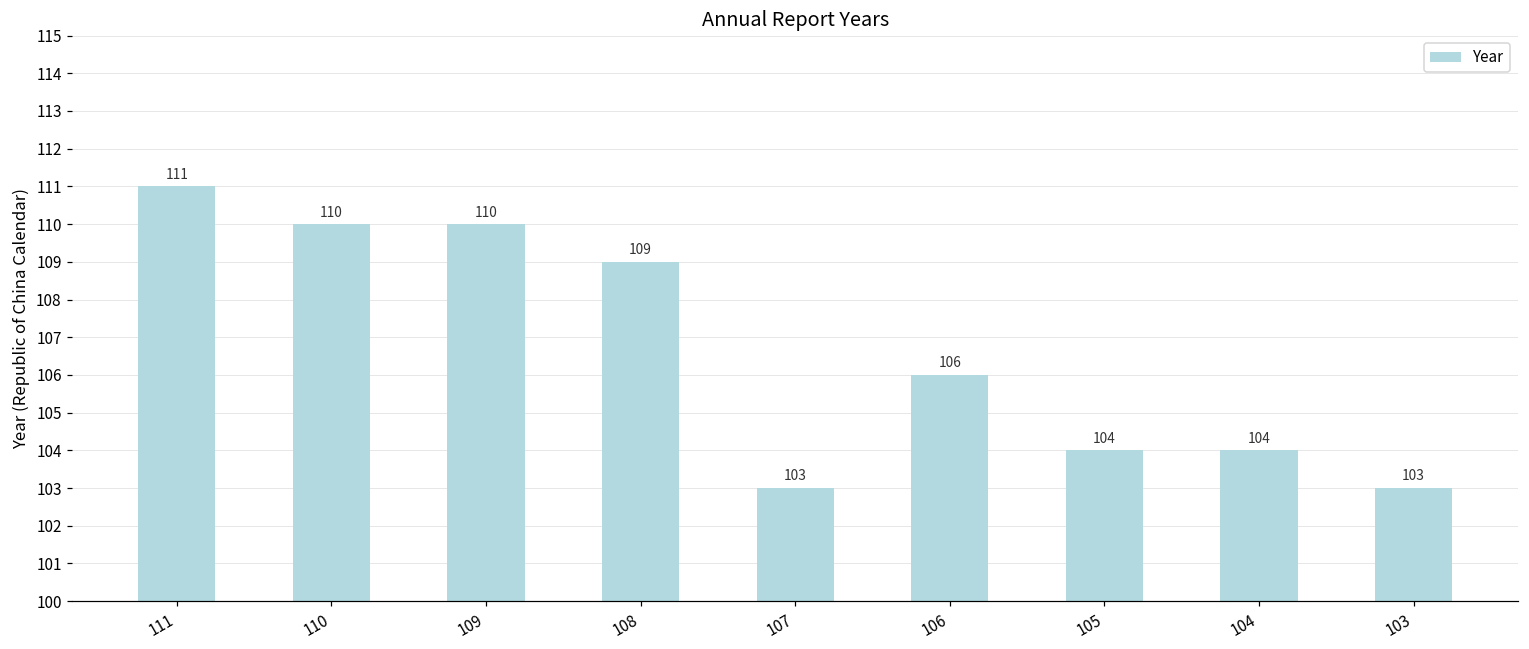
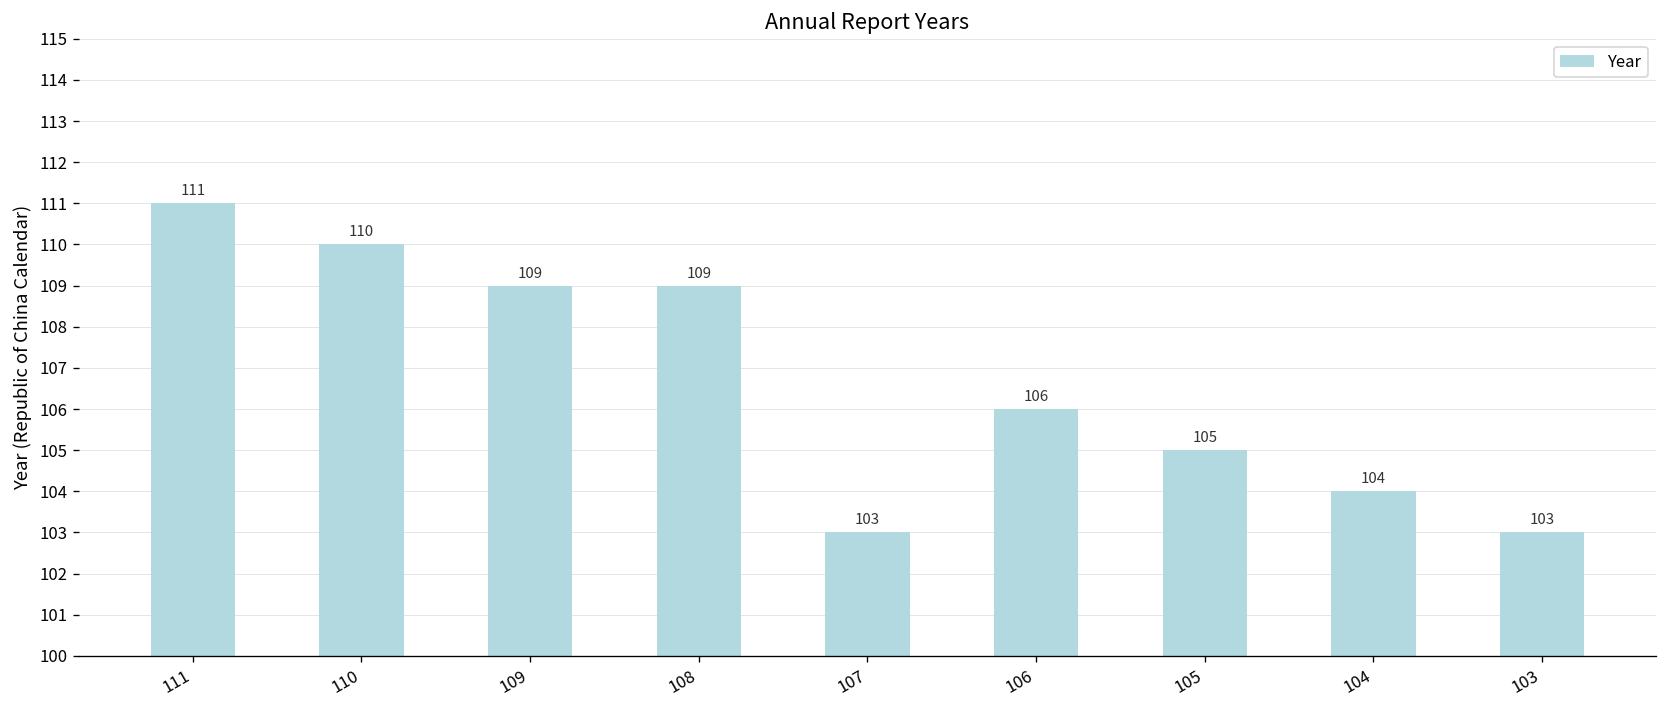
  {
    "111": 111,
    "110": 110,
-   "109": 110,
+   "109": 109,
    "108": 109,
    "107": 103,
    "106": 106,
-   "105": 104,
+   "105": 105,
    "104": 104,
    "103": 103
  }
